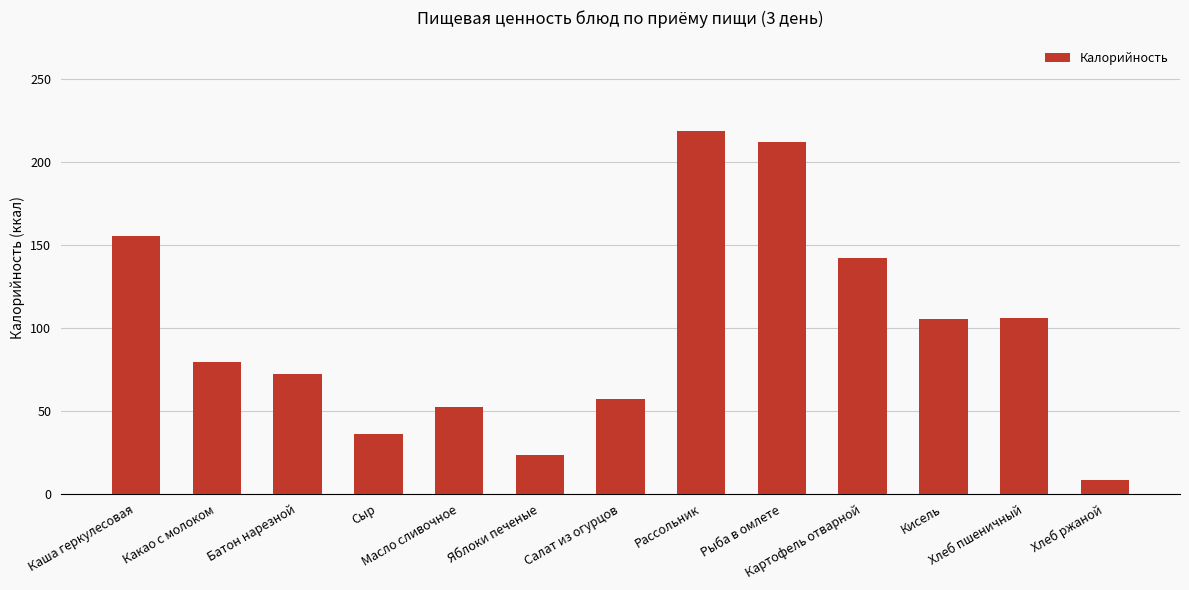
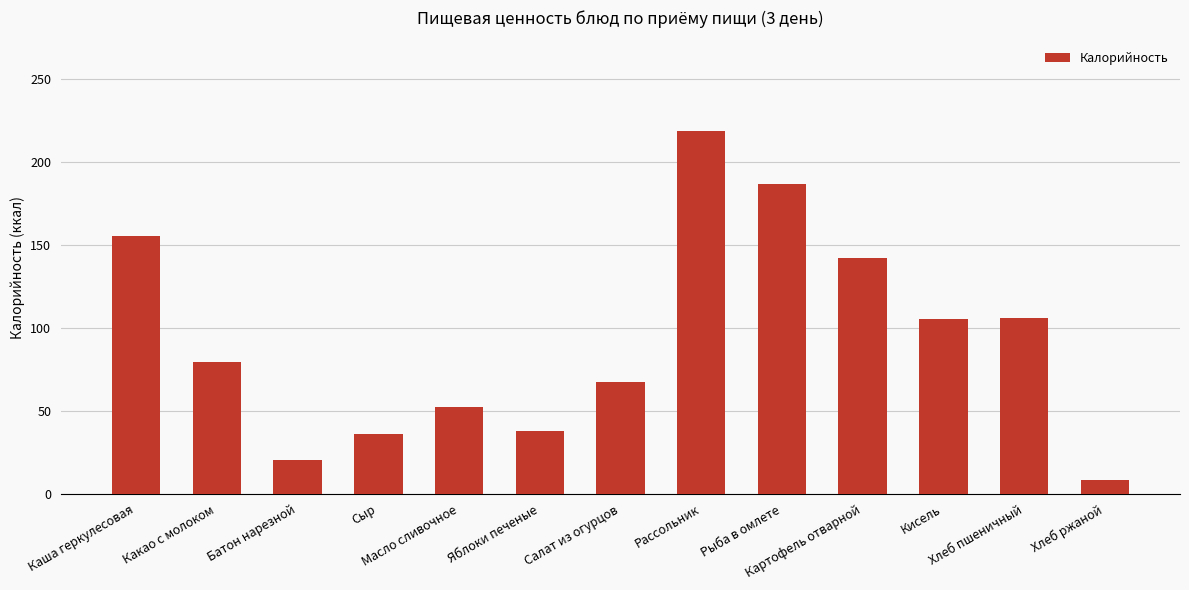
  {
    "Каша геркулесовая": 155,
    "Какао с молоком": 80,
-   "Батон нарезной": 72,
+   "Батон нарезной": 21,
    "Сыр": 36,
    "Масло сливочное": 52,
-   "Яблоки печеные": 23,
-   "Салат из огурцов": 57,
+   "Яблоки печеные": 38,
+   "Салат из огурцов": 67,
    "Рассольник": 219,
-   "Рыба в омлете": 212,
+   "Рыба в омлете": 187,
    "Картофель отварной": 142,
    "Кисель": 105,
    "Хлеб пшеничный": 106,
    "Хлеб ржаной": 9
  }
